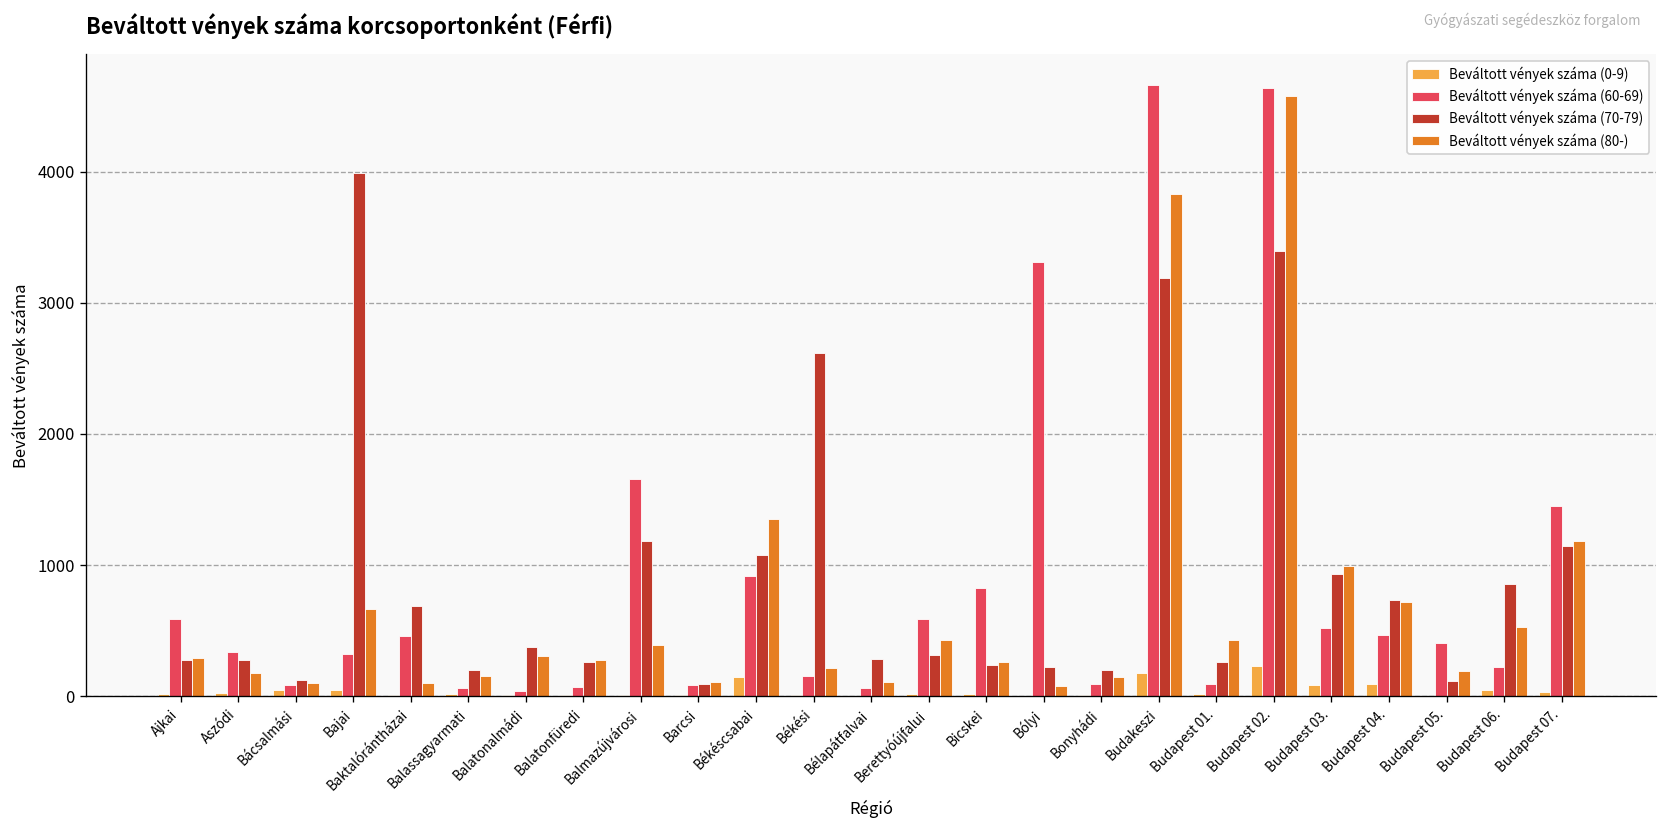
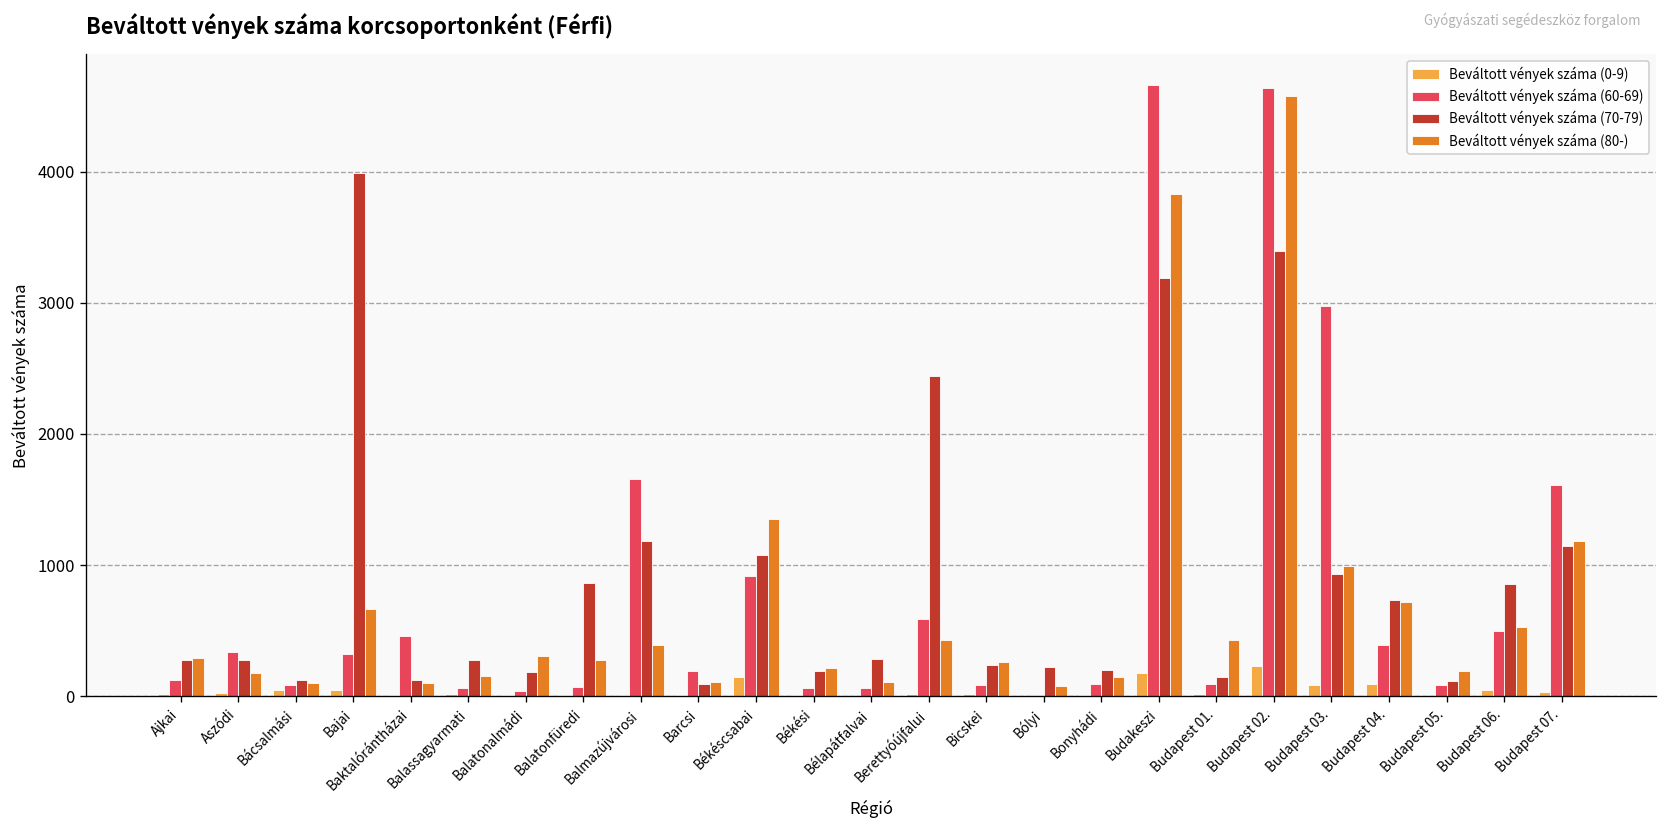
  {
    "Beváltott vények száma (60-69)": {
-     "Ajkai": 580,
+     "Ajkai": 120,
      "Aszódi": 340,
      "Bácsalmási": 90,
      "Bajai": 320,
      "Baktalórántházai": 460,
      "Balassagyarmati": 60,
      "Balatonalmádi": 40,
      "Balatonfüredi": 70,
      "Balmazújvárosi": 1650,
-     "Barcsi": 80,
+     "Barcsi": 190,
      "Békéscsabai": 920,
-     "Békési": 150,
+     "Békési": 60,
      "Bélapátfalvai": 60,
      "Berettyóújfalui": 580,
-     "Bicskei": 830,
-     "Bólyi": 3310,
+     "Bicskei": 80,
+     "Bólyi": 10,
      "Bonyhádi": 90,
      "Budakeszi": 4660,
      "Budapest 01.": 90,
      "Budapest 02.": 4640,
-     "Budapest 03.": 520,
-     "Budapest 04.": 470,
-     "Budapest 05.": 410,
-     "Budapest 06.": 220,
-     "Budapest 07.": 1450
+     "Budapest 03.": 2980,
+     "Budapest 04.": 390,
+     "Budapest 05.": 80,
+     "Budapest 06.": 490,
+     "Budapest 07.": 1610
    },
    "Beváltott vények száma (70-79)": {
      "Ajkai": 270,
      "Aszódi": 270,
      "Bácsalmási": 120,
      "Bajai": 3990,
-     "Baktalórántházai": 690,
-     "Balassagyarmati": 200,
-     "Balatonalmádi": 370,
-     "Balatonfüredi": 260,
+     "Baktalórántházai": 120,
+     "Balassagyarmati": 270,
+     "Balatonalmádi": 180,
+     "Balatonfüredi": 860,
      "Balmazújvárosi": 1180,
      "Barcsi": 90,
      "Békéscsabai": 1080,
-     "Békési": 2620,
+     "Békési": 190,
      "Bélapátfalvai": 280,
-     "Berettyóújfalui": 310,
+     "Berettyóújfalui": 2440,
      "Bicskei": 240,
      "Bólyi": 220,
      "Bonyhádi": 200,
      "Budakeszi": 3190,
-     "Budapest 01.": 260,
+     "Budapest 01.": 150,
      "Budapest 02.": 3390,
      "Budapest 03.": 930,
      "Budapest 04.": 730,
      "Budapest 05.": 120,
      "Budapest 06.": 850,
      "Budapest 07.": 1150
    }
  }
